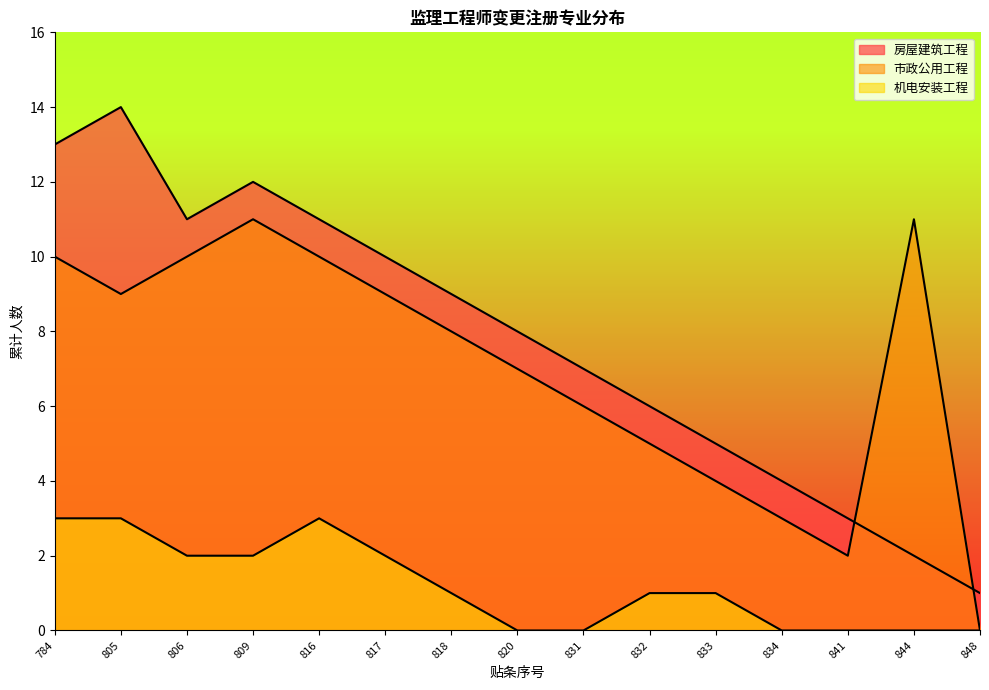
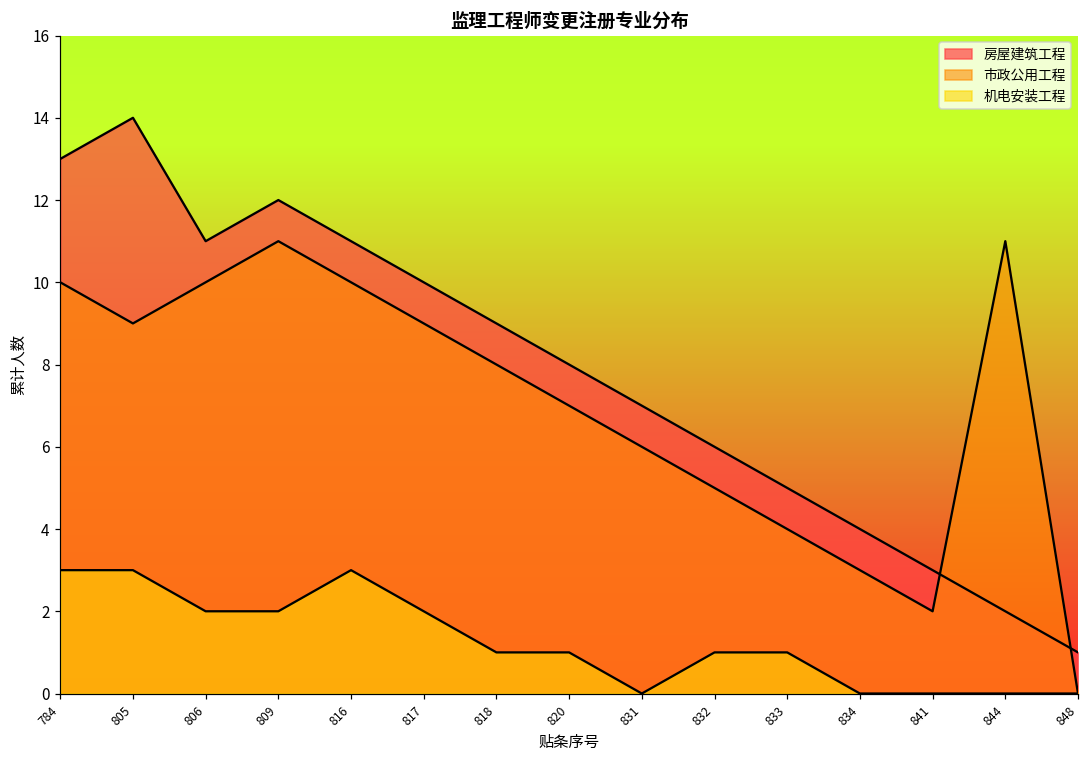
  {
    "房屋建筑工程": {
      "784": 13,
      "805": 14,
      "806": 11,
      "809": 12,
      "816": 11,
      "817": 10,
      "818": 9,
      "820": 8,
      "831": 7,
      "832": 6,
      "833": 5,
      "834": 4,
      "841": 3,
      "844": 2,
      "848": 1
    },
    "市政公用工程": {
      "784": 10,
      "805": 9,
      "806": 10,
      "809": 11,
      "816": 10,
      "817": 9,
      "818": 8,
      "820": 7,
      "831": 6,
      "832": 5,
      "833": 4,
      "834": 3,
      "841": 2,
      "844": 11
    },
    "机电安装工程": {
      "784": 3,
      "805": 3,
      "806": 2,
      "809": 2,
      "816": 3,
      "817": 2,
      "818": 1,
-     "820": 0,
+     "820": 1,
      "831": 0,
      "832": 1,
      "833": 1,
      "834": 0,
      "841": 0,
      "844": 0
    }
  }
